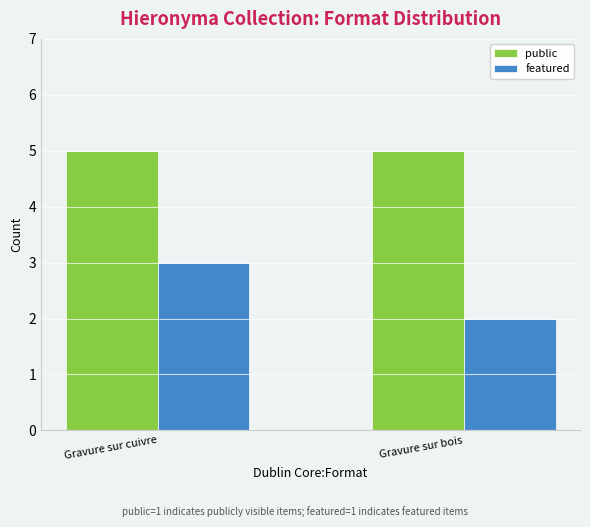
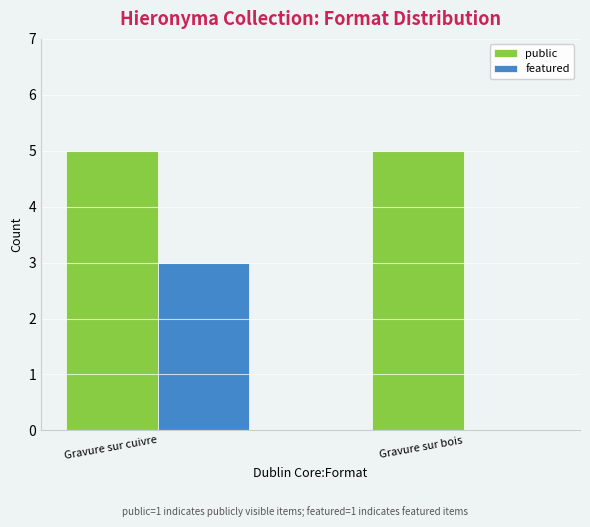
  {
    "public": {
      "Gravure sur cuivre": 5,
      "Gravure sur bois": 5
    },
    "featured": {
      "Gravure sur cuivre": 3,
-     "Gravure sur bois": 2
+     "Gravure sur bois": 0
    }
  }
